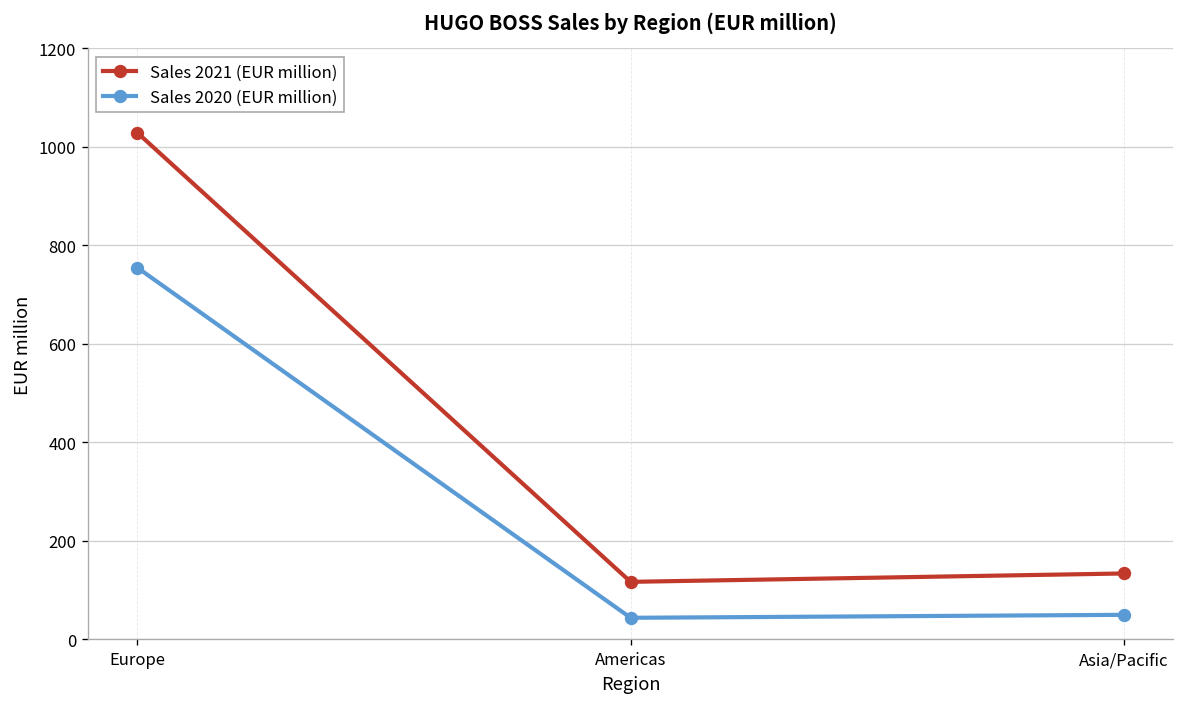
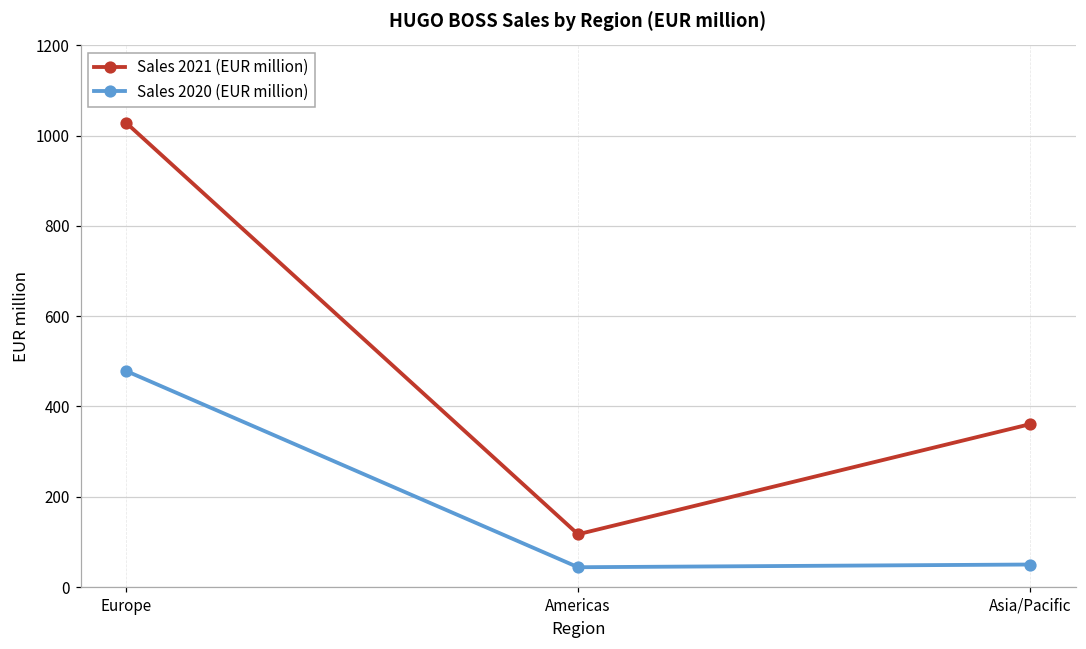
  {
    "Sales 2021 (EUR million)": {
      "Europe": 1030,
      "Americas": 120,
-     "Asia/Pacific": 130
+     "Asia/Pacific": 360
    },
    "Sales 2020 (EUR million)": {
-     "Europe": 760,
+     "Europe": 480,
      "Americas": 40,
      "Asia/Pacific": 50
    }
  }
